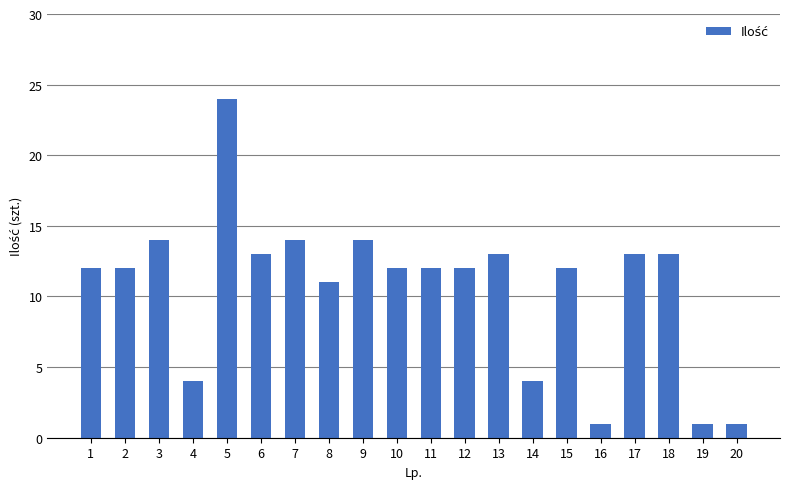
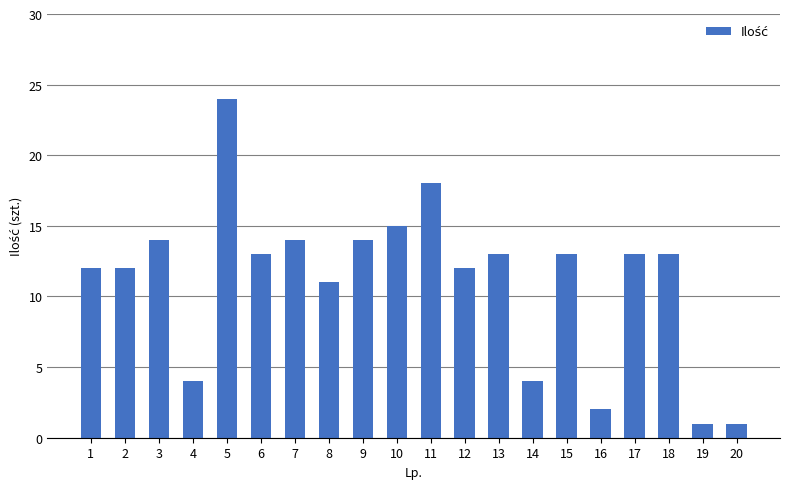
  {
    "1": 12,
    "2": 12,
    "3": 14,
    "4": 4,
    "5": 24,
    "6": 13,
    "7": 14,
    "8": 11,
    "9": 14,
-   "10": 12,
-   "11": 12,
+   "10": 15,
+   "11": 18,
    "12": 12,
    "13": 13,
    "14": 4,
-   "15": 12,
-   "16": 1,
+   "15": 13,
+   "16": 2,
    "17": 13,
    "18": 13,
    "19": 1,
    "20": 1
  }
